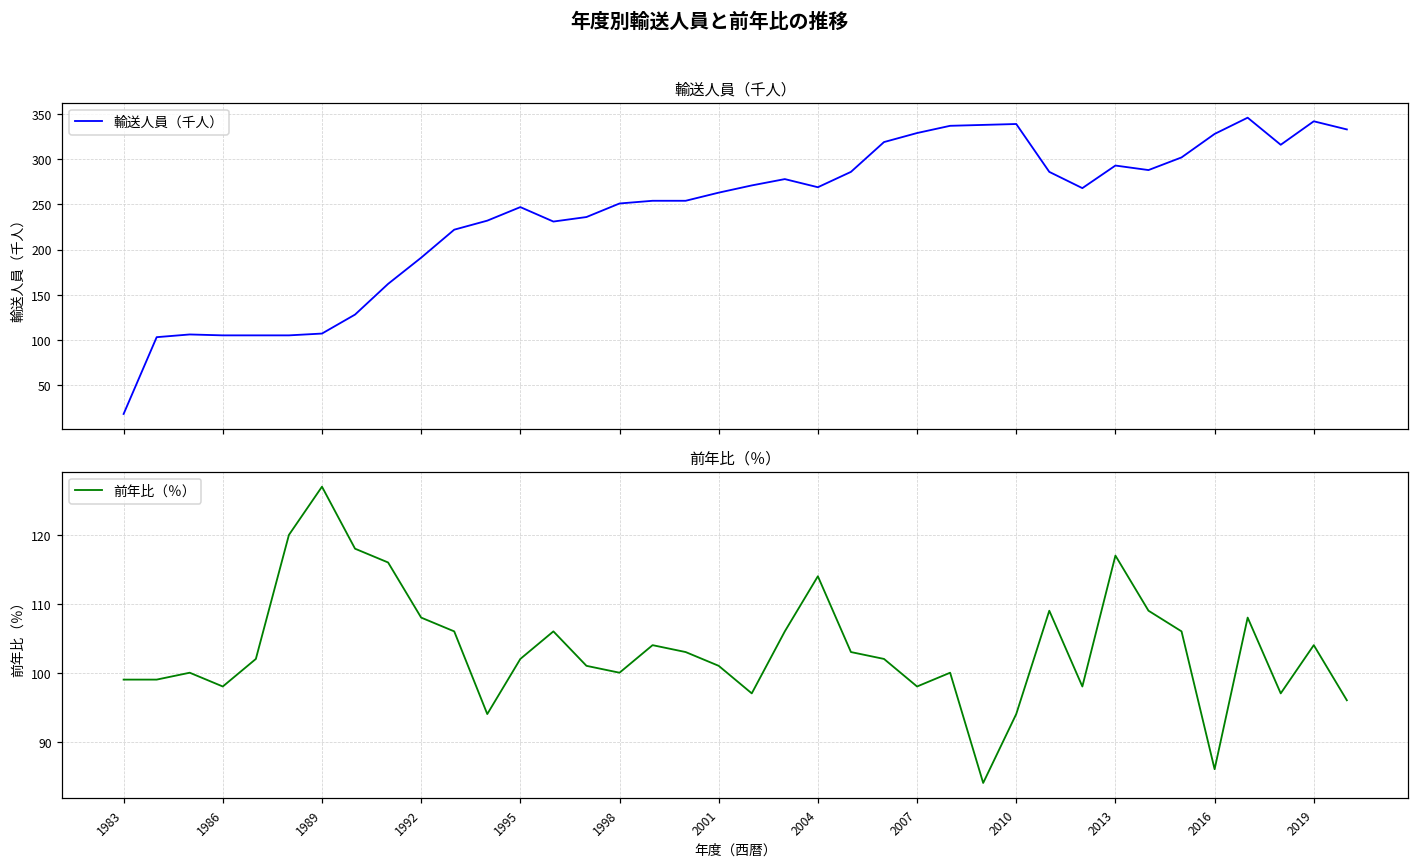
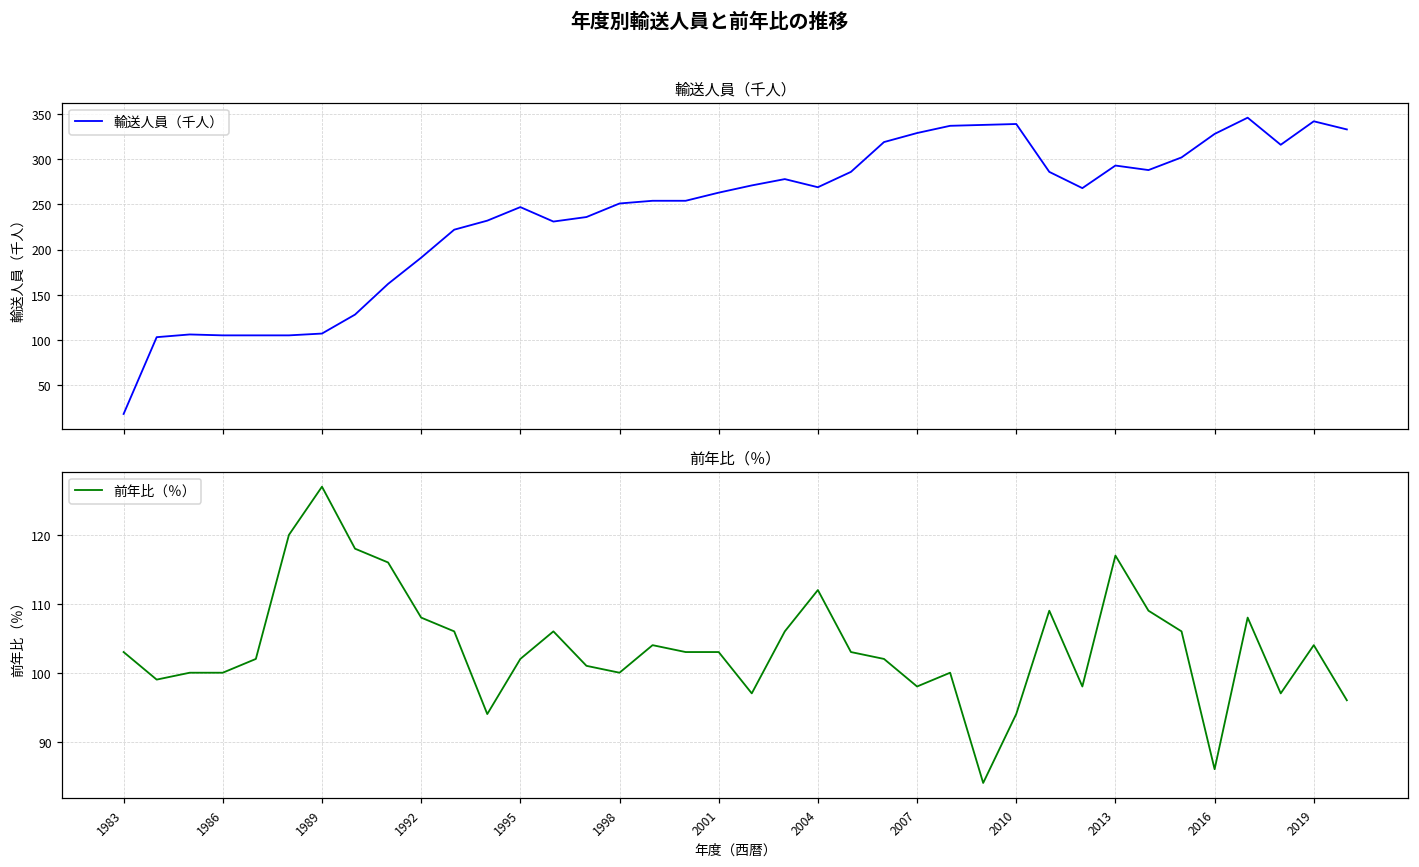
  {
    "前年比（％）": {
-     "1983": 99,
-     "1986": 98,
+     "1983": 103,
+     "1986": 100,
      "1989": 127,
      "1992": 108,
      "1995": 102,
      "1998": 100,
-     "2001": 101,
-     "2004": 114,
+     "2001": 103,
+     "2004": 112,
      "2007": 98,
      "2010": 94,
      "2013": 117,
      "2016": 86,
      "2019": 104
    }
  }
